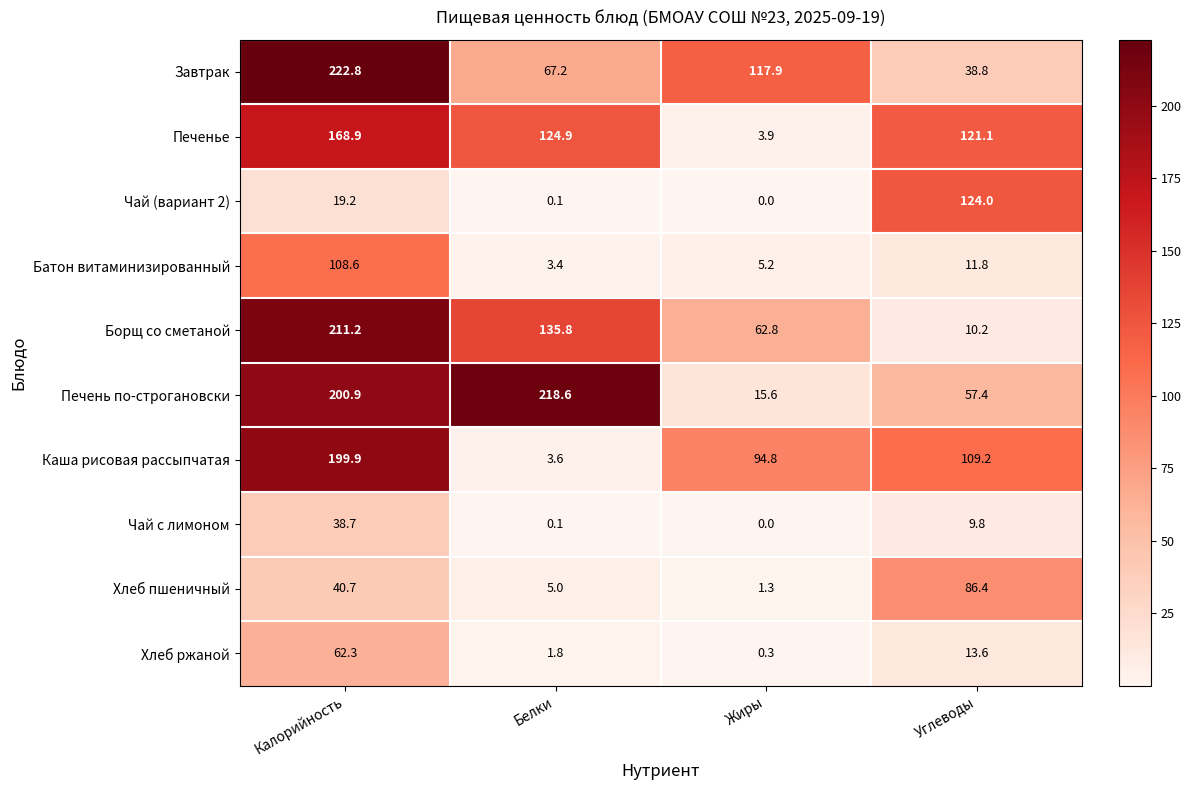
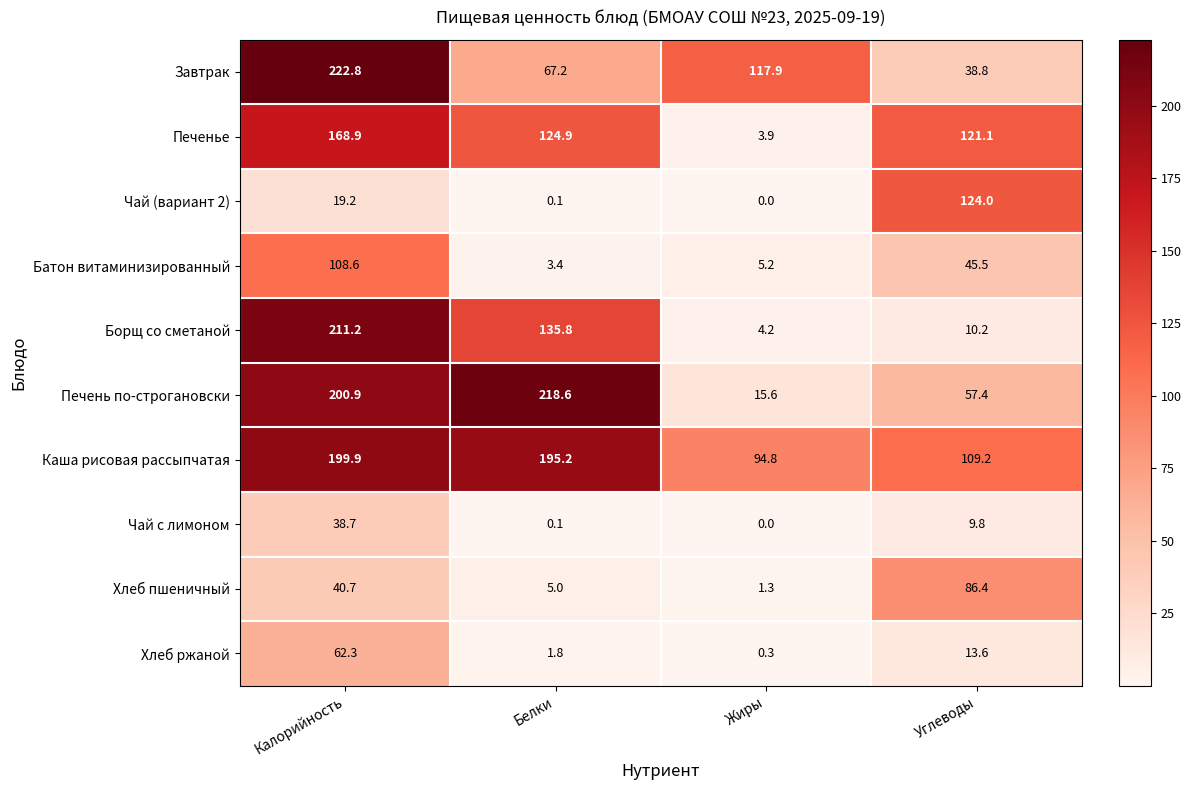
  {
    "Завтрак": {
      "Калорийность": 222.8,
      "Белки": 67.2,
      "Жиры": 117.9,
      "Углеводы": 38.8
    },
    "Печенье": {
      "Калорийность": 168.9,
      "Белки": 124.9,
      "Жиры": 3.9,
      "Углеводы": 121.1
    },
    "Чай (вариант 2)": {
      "Калорийность": 19.2,
      "Белки": 0.1,
      "Жиры": 0.0,
      "Углеводы": 124.0
    },
    "Батон витаминизированный": {
      "Калорийность": 108.6,
      "Белки": 3.4,
      "Жиры": 5.2,
-     "Углеводы": 11.8
+     "Углеводы": 45.5
    },
    "Борщ со сметаной": {
      "Калорийность": 211.2,
      "Белки": 135.8,
-     "Жиры": 62.8,
+     "Жиры": 4.2,
      "Углеводы": 10.2
    },
    "Печень по-строгановски": {
      "Калорийность": 200.9,
      "Белки": 218.6,
      "Жиры": 15.6,
      "Углеводы": 57.4
    },
    "Каша рисовая рассыпчатая": {
      "Калорийность": 199.9,
-     "Белки": 3.6,
+     "Белки": 195.2,
      "Жиры": 94.8,
      "Углеводы": 109.2
    },
    "Чай с лимоном": {
      "Калорийность": 38.7,
      "Белки": 0.1,
      "Жиры": 0.0,
      "Углеводы": 9.8
    },
    "Хлеб пшеничный": {
      "Калорийность": 40.7,
      "Белки": 5.0,
      "Жиры": 1.3,
      "Углеводы": 86.4
    },
    "Хлеб ржаной": {
      "Калорийность": 62.3,
      "Белки": 1.8,
      "Жиры": 0.3,
      "Углеводы": 13.6
    }
  }
